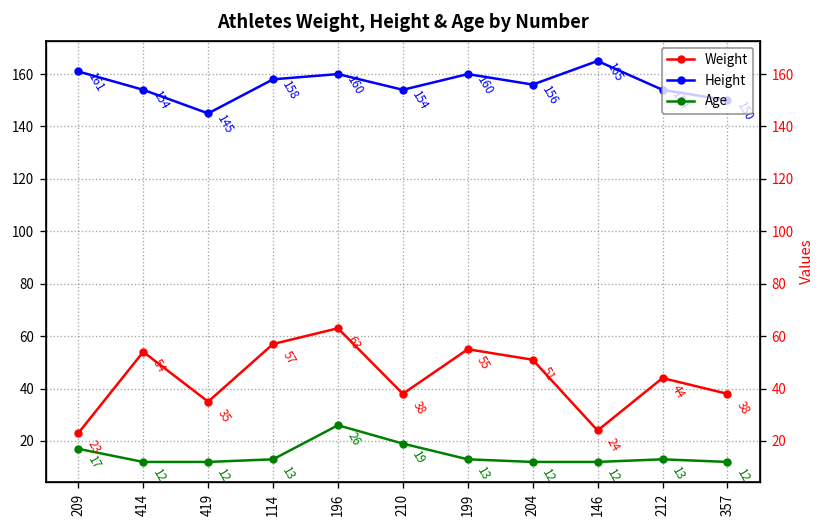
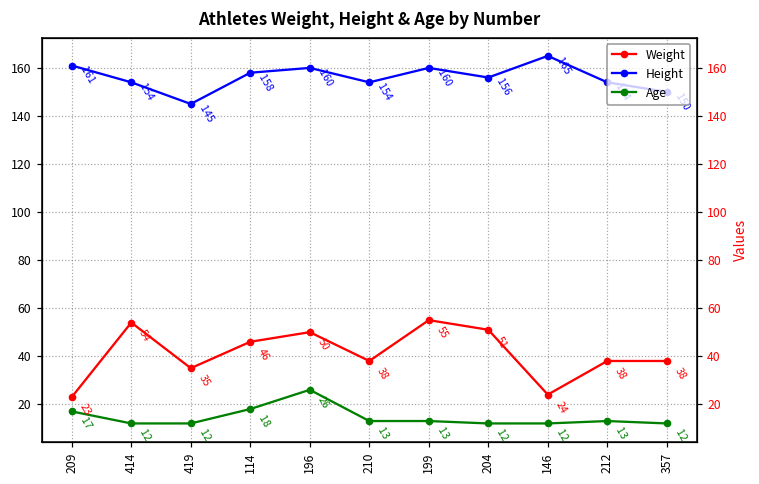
  {
    "Weight": {
      "209": 23,
      "414": 54,
      "419": 35,
-     "114": 57,
-     "196": 63,
+     "114": 46,
+     "196": 50,
      "210": 38,
      "199": 55,
      "204": 51,
      "146": 24,
-     "212": 44,
+     "212": 38,
      "357": 38
    },
    "Height": {
      "209": 161,
      "414": 154,
      "419": 145,
      "114": 158,
      "196": 160,
      "210": 154,
      "199": 160,
      "204": 156,
      "146": 165
    },
    "Age": {
      "209": 17,
      "414": 12,
      "419": 12,
-     "114": 13,
+     "114": 18,
      "196": 26,
-     "210": 19,
+     "210": 13,
      "199": 13,
      "204": 12,
      "146": 12,
      "212": 13,
      "357": 12
    }
  }
